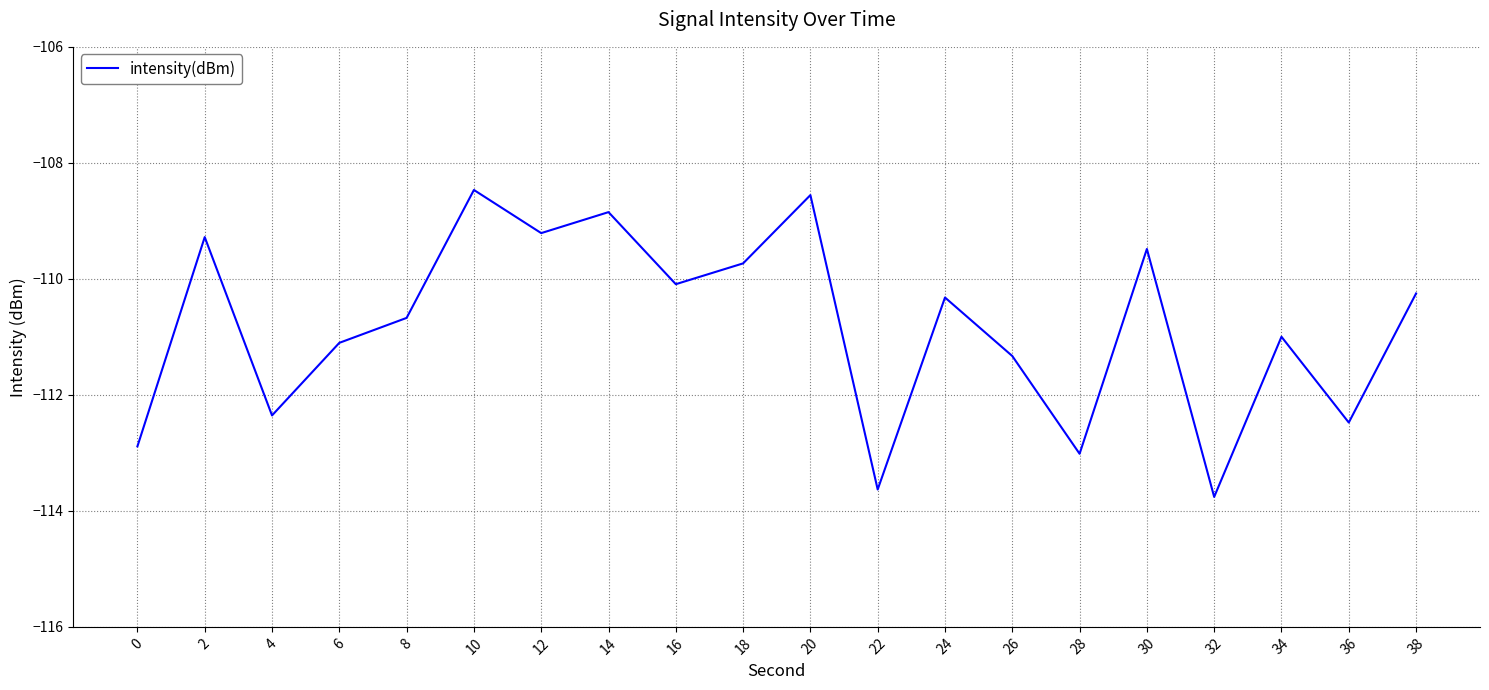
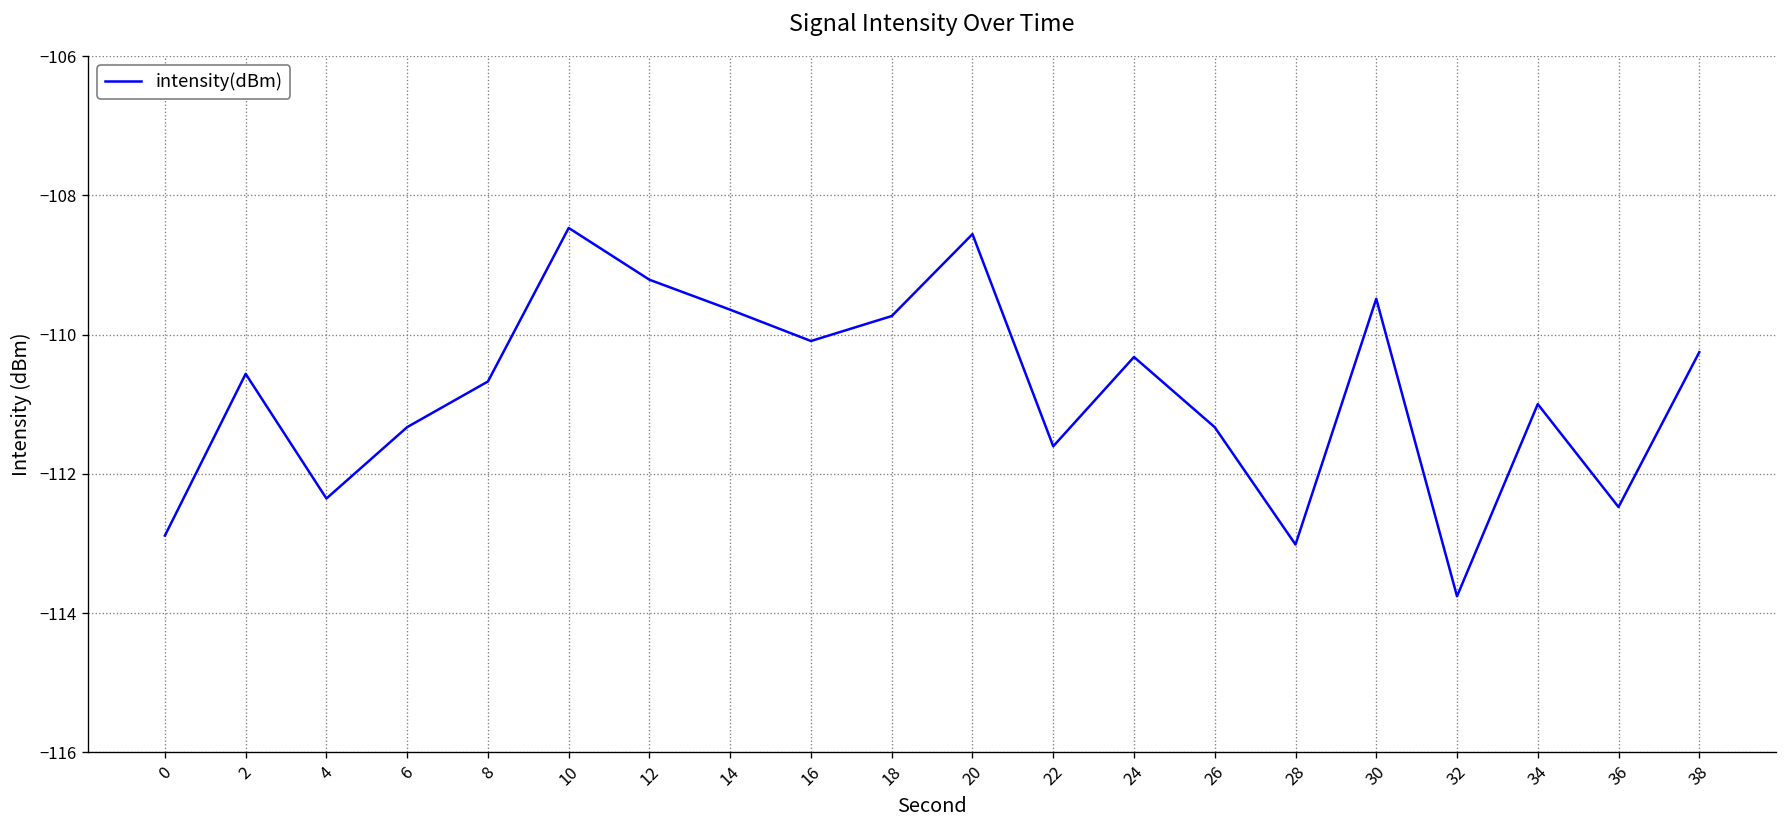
  {
    "0": -112.9,
-   "2": -109.3,
+   "2": -110.6,
    "4": -112.4,
-   "6": -111.1,
+   "6": -111.3,
    "8": -110.7,
    "10": -108.5,
    "12": -109.2,
-   "14": -108.8,
+   "14": -109.6,
    "16": -110.1,
    "18": -109.7,
    "20": -108.6,
-   "22": -113.6,
+   "22": -111.6,
    "24": -110.3,
    "26": -111.3,
    "28": -113.0,
    "30": -109.5,
    "32": -113.8,
    "34": -111.0,
    "36": -112.5,
    "38": -110.3
  }
